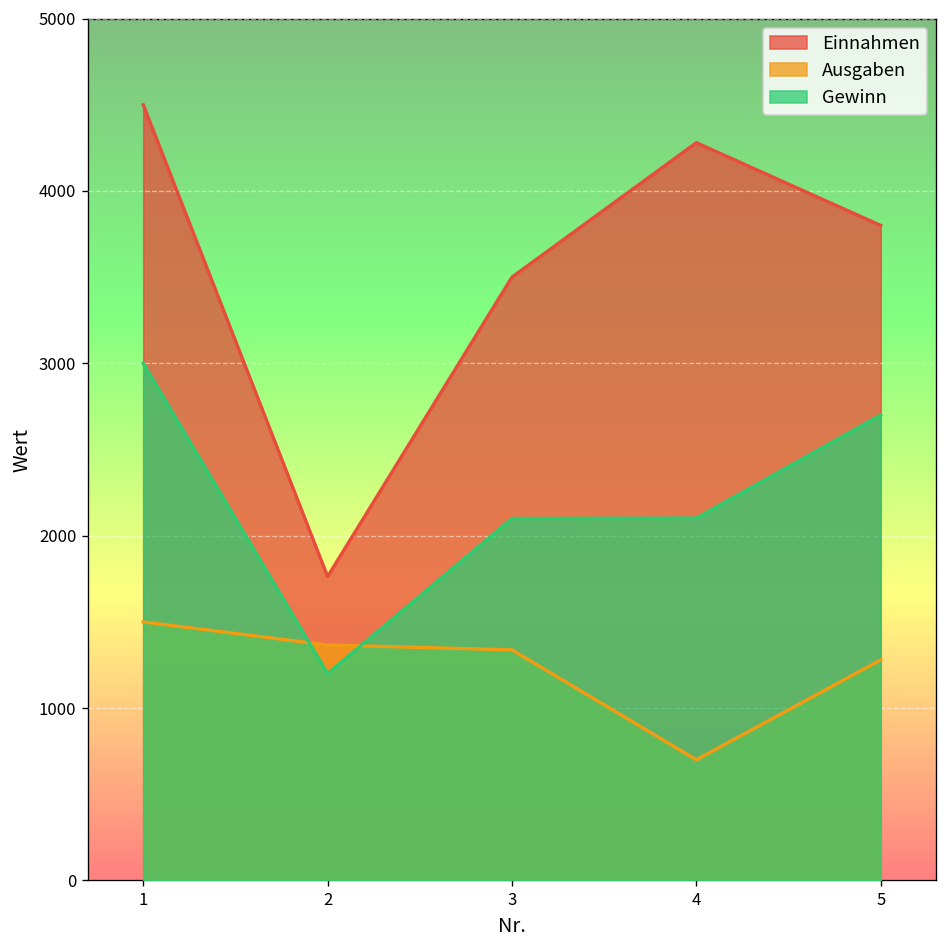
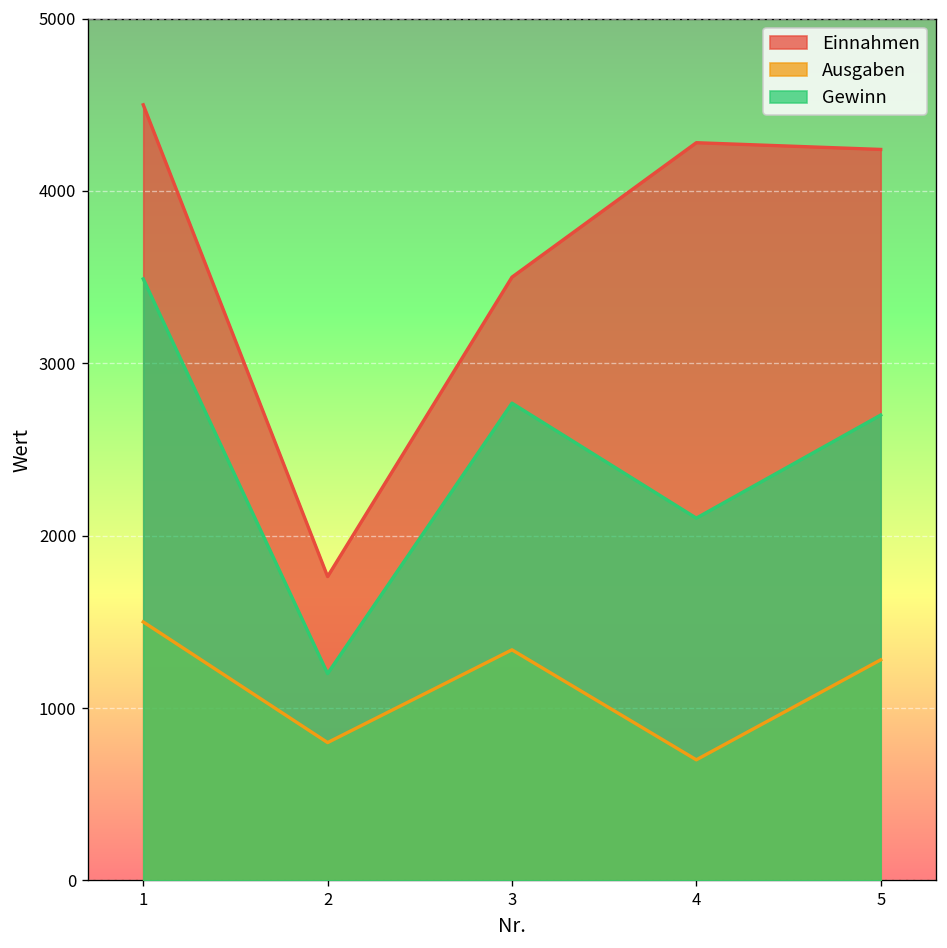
  {
    "Einnahmen": {
      "1": 4500,
      "2": 1760,
      "3": 3500,
      "4": 4280,
-     "5": 3800
+     "5": 4240
    },
    "Ausgaben": {
      "1": 1500,
-     "2": 1370,
+     "2": 800,
      "3": 1340,
      "4": 700,
      "5": 1280
    },
    "Gewinn": {
-     "1": 3000,
+     "1": 3490,
      "2": 1200,
-     "3": 2100,
+     "3": 2770,
      "4": 2100,
      "5": 2700
    }
  }
